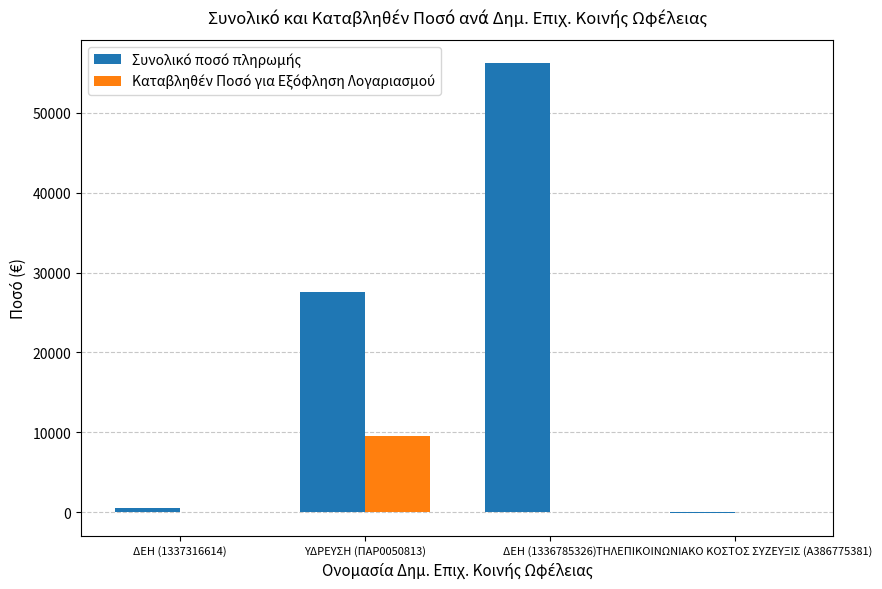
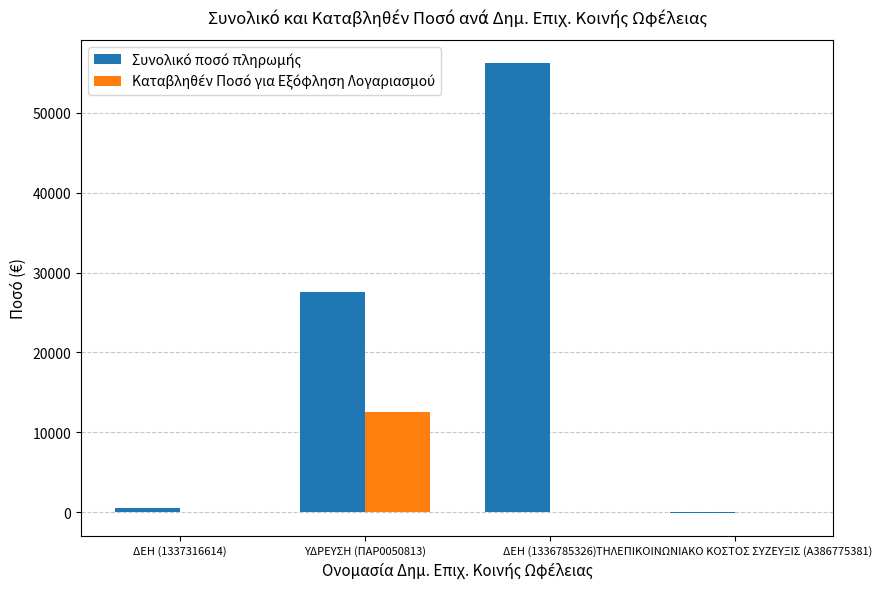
  {
    "Συνολικό ποσό πληρωμής": {
      "ΔΕΗ (1337316614)": 1000,
      "ΥΔΡΕΥΣΗ (ΠΑΡ0050813)": 28000,
      "ΔΕΗ (1336785326)": 56000
    },
    "Καταβληθέν Ποσό για Εξόφληση Λογαριασμού": {
      "ΔΕΗ (1337316614)": 0,
-     "ΥΔΡΕΥΣΗ (ΠΑΡ0050813)": 10000,
+     "ΥΔΡΕΥΣΗ (ΠΑΡ0050813)": 13000,
      "ΔΕΗ (1336785326)": 0,
      "ΤΗΛΕΠΙΚΟΙΝΩΝΙΑΚΟ ΚΟΣΤΟΣ ΣΥΖΕΥΞΙΣ (Α386775381)": 0
    }
  }
